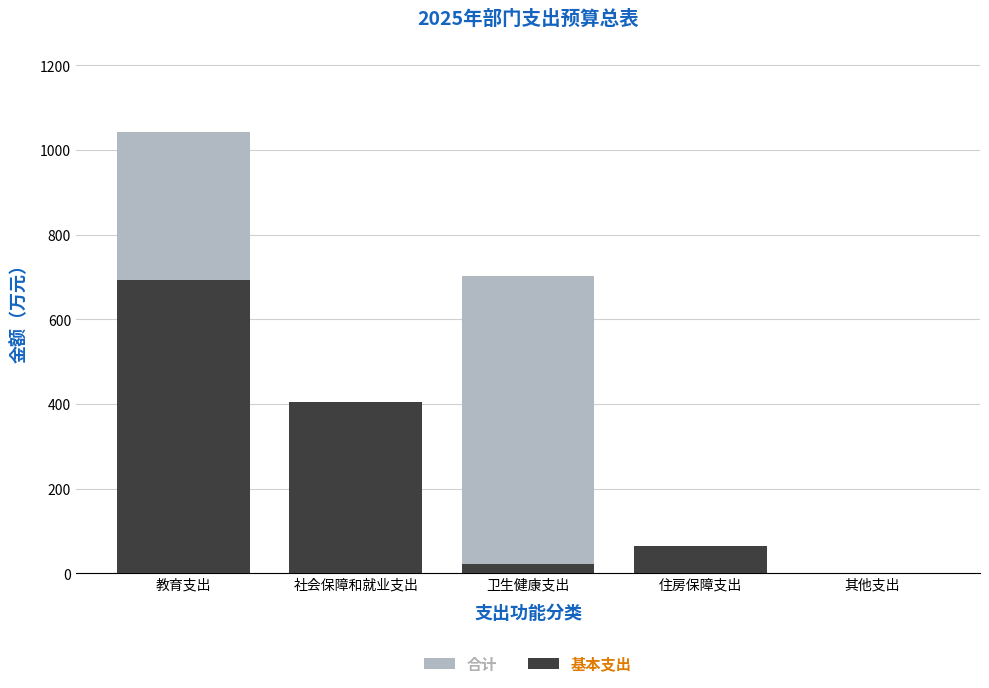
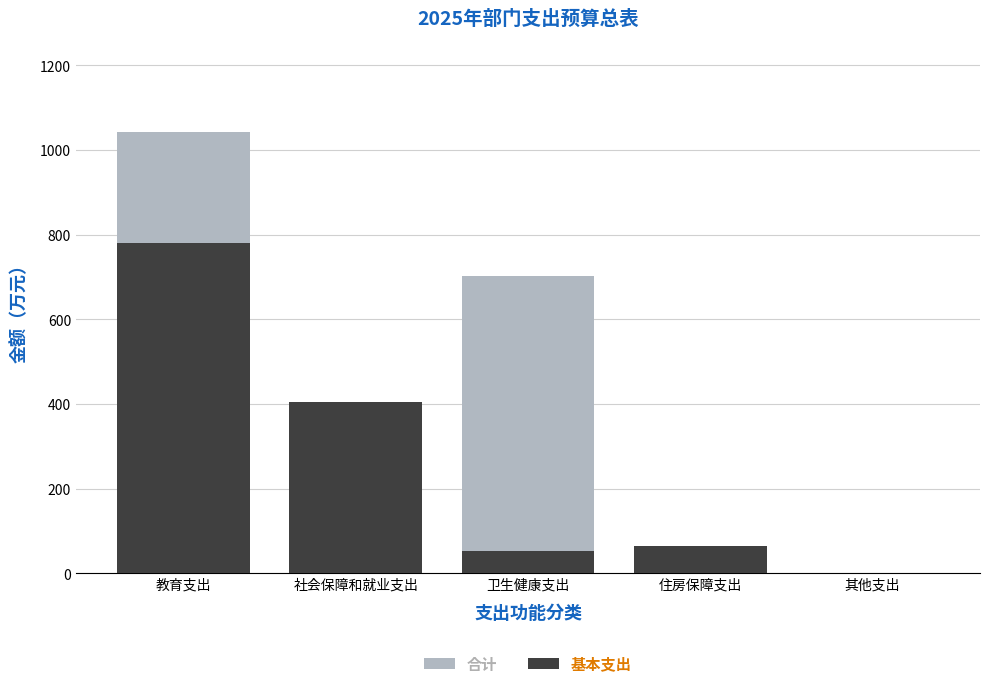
  {
    "合计": {
      "教育支出": 1040,
      "卫生健康支出": 700
    },
    "基本支出": {
-     "教育支出": 690,
+     "教育支出": 780,
      "社会保障和就业支出": 400,
-     "卫生健康支出": 20,
+     "卫生健康支出": 50,
      "住房保障支出": 60,
      "其他支出": 0
    }
  }
